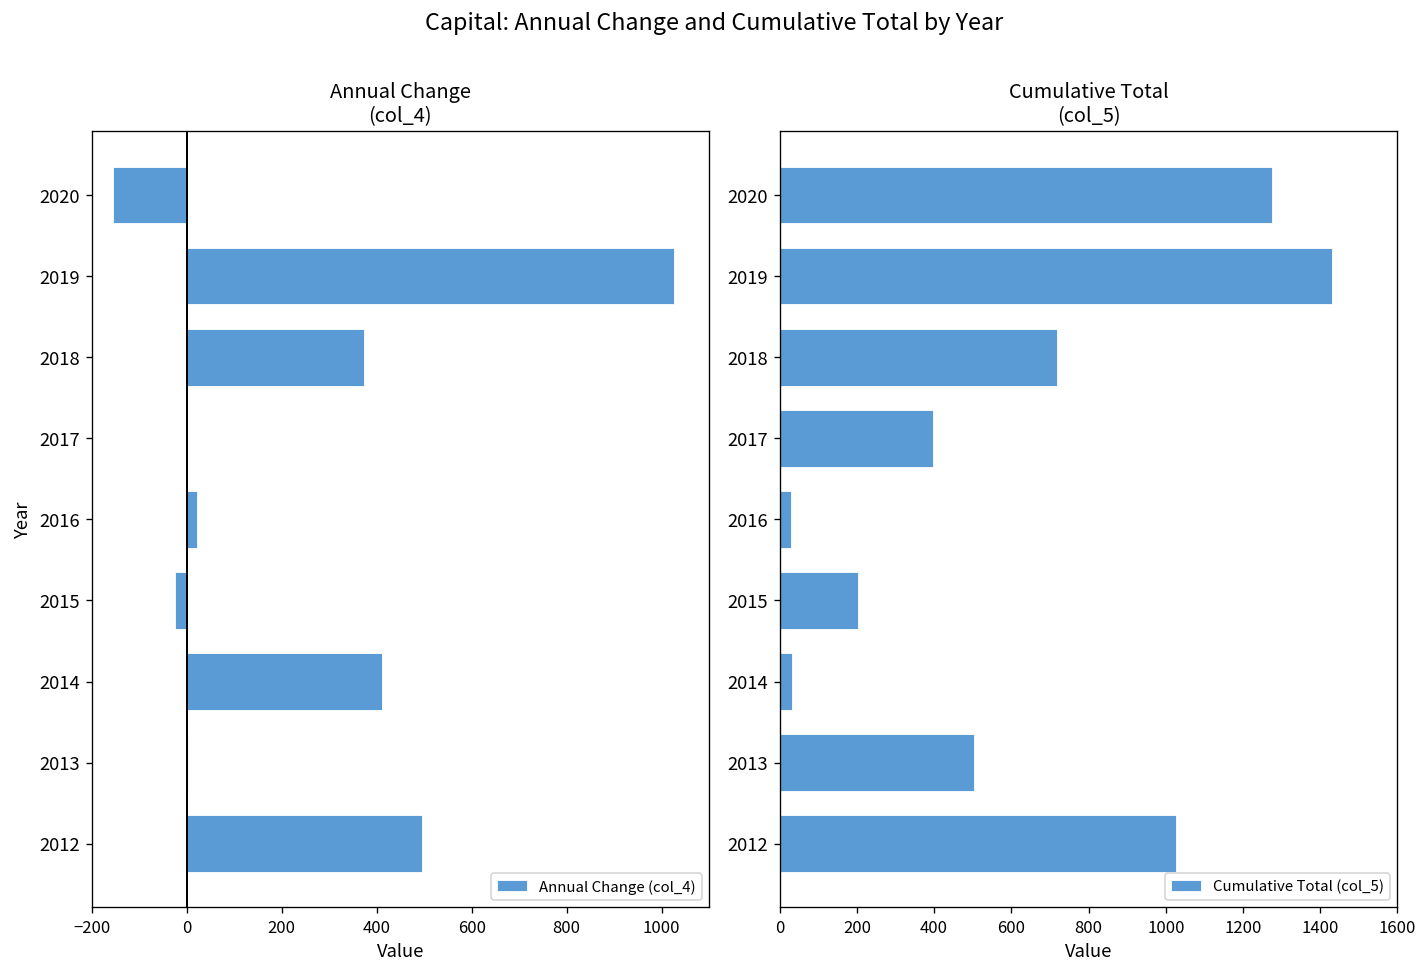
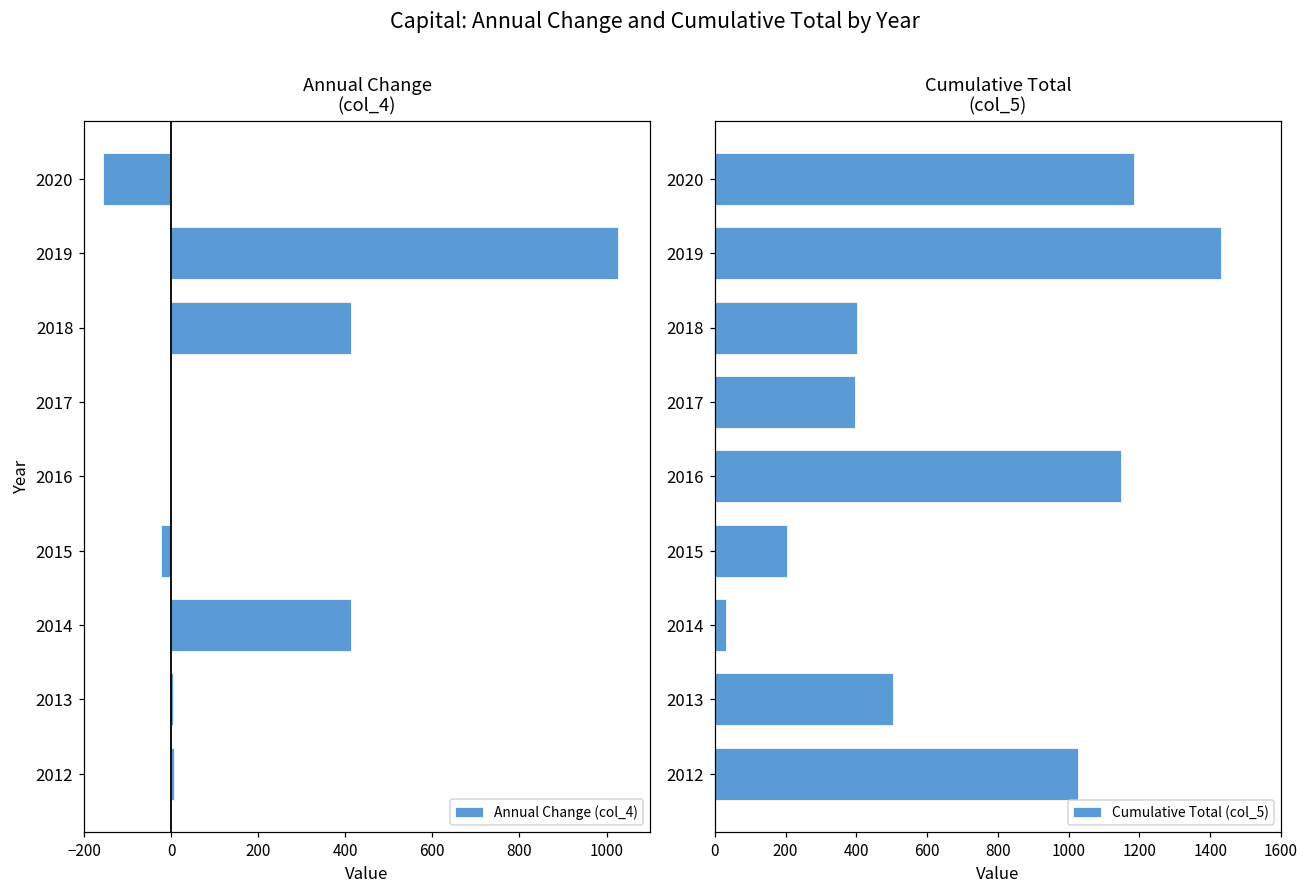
  {
    "Annual Change (col_4)": {
      "2020": -160,
      "2019": 1030,
-     "2018": 370,
+     "2018": 410,
      "2017": 0,
-     "2016": 20,
+     "2016": 0,
      "2015": -20,
      "2014": 410,
-     "2012": 500
+     "2012": 10
    },
    "Cumulative Total (col_5)": {
-     "2020": 1270,
+     "2020": 1190,
      "2019": 1430,
-     "2018": 720,
+     "2018": 400,
      "2017": 400,
-     "2016": 30,
+     "2016": 1150,
      "2015": 200,
      "2014": 30,
      "2013": 500,
      "2012": 1030
    }
  }
